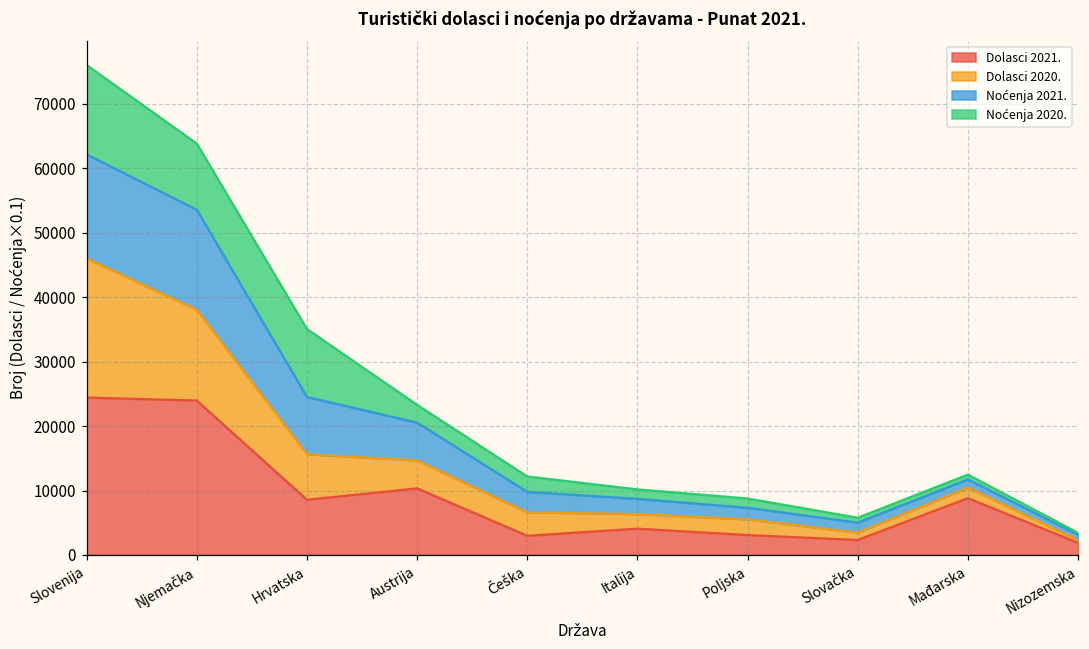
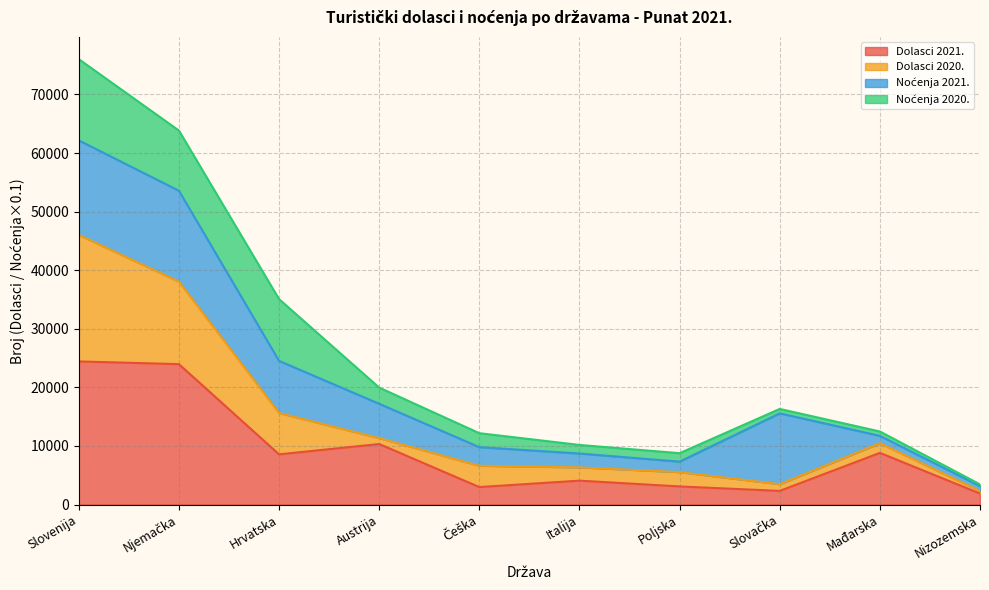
  {
    "Dolasci 2021.": {
      "Slovenija": 24000,
      "Njemačka": 24000,
      "Hrvatska": 9000,
      "Austrija": 10000,
      "Češka": 3000,
      "Italija": 4000,
      "Poljska": 3000,
      "Slovačka": 2000,
      "Mađarska": 9000
    },
    "Dolasci 2020.": {
      "Slovenija": 22000,
      "Njemačka": 14000,
      "Hrvatska": 7000,
-     "Austrija": 4000,
+     "Austrija": 1000,
      "Češka": 4000,
      "Italija": 2000,
      "Poljska": 2000,
      "Slovačka": 1000,
      "Mađarska": 2000
    },
    "Noćenja 2021.": {
      "Slovenija": 16000,
      "Njemačka": 16000,
      "Hrvatska": 9000,
      "Austrija": 6000,
      "Češka": 3000,
      "Italija": 2000,
      "Poljska": 2000,
-     "Slovačka": 2000,
+     "Slovačka": 12000,
      "Mađarska": 1000
    },
    "Noćenja 2020.": {
      "Slovenija": 14000,
      "Njemačka": 10000,
      "Hrvatska": 11000,
      "Austrija": 3000,
      "Češka": 2000,
      "Italija": 1000,
      "Poljska": 1000,
      "Slovačka": 1000,
      "Mađarska": 1000
    }
  }
